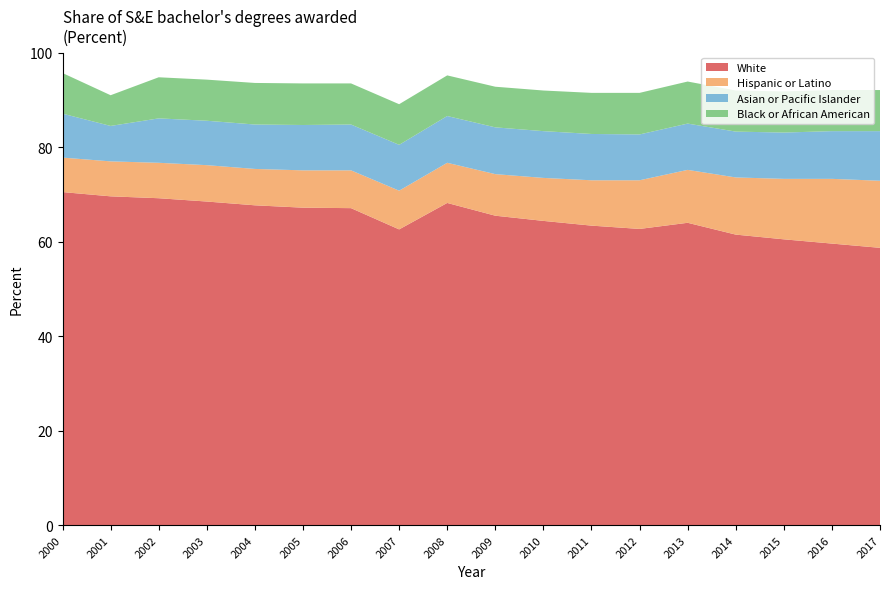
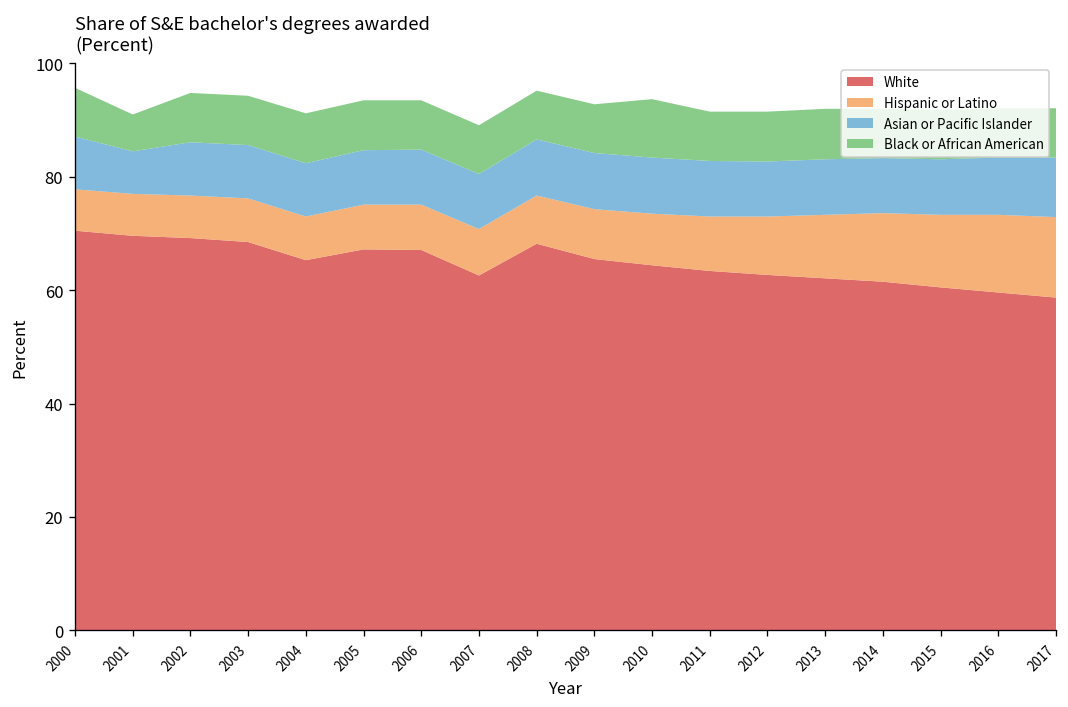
  {
    "White": {
      "2000": 71,
      "2001": 70,
      "2002": 69,
      "2003": 69,
-     "2004": 68,
+     "2004": 65,
      "2005": 67,
      "2006": 67,
      "2007": 63,
      "2008": 68,
      "2009": 66,
      "2010": 64,
      "2011": 63,
      "2012": 63,
-     "2013": 64,
+     "2013": 62,
      "2014": 62,
      "2015": 61,
      "2016": 60,
      "2017": 59
    },
    "Hispanic or Latino": {
      "2000": 7,
      "2001": 7,
      "2002": 8,
      "2003": 8,
      "2004": 8,
      "2005": 8,
      "2006": 8,
      "2007": 8,
      "2008": 9,
      "2009": 9,
      "2010": 9,
      "2011": 10,
      "2012": 10,
      "2013": 11,
      "2014": 12,
      "2015": 13,
      "2016": 14,
      "2017": 14
    },
    "Asian or Pacific Islander": {
      "2000": 9,
      "2001": 8,
      "2002": 9,
      "2003": 9,
      "2004": 9,
      "2005": 10,
      "2006": 10,
      "2007": 10,
      "2008": 10,
      "2009": 10,
      "2010": 10,
      "2011": 10,
      "2012": 10,
      "2013": 10,
      "2014": 10,
      "2015": 10,
      "2016": 10,
      "2017": 11
    },
    "Black or African American": {
      "2000": 9,
      "2001": 7,
      "2002": 9,
      "2003": 9,
      "2004": 9,
      "2005": 9,
      "2006": 9,
      "2007": 9,
      "2008": 9,
      "2009": 9,
-     "2010": 9,
+     "2010": 10,
      "2011": 9,
      "2012": 9,
      "2013": 9,
      "2017": 9
    }
  }
